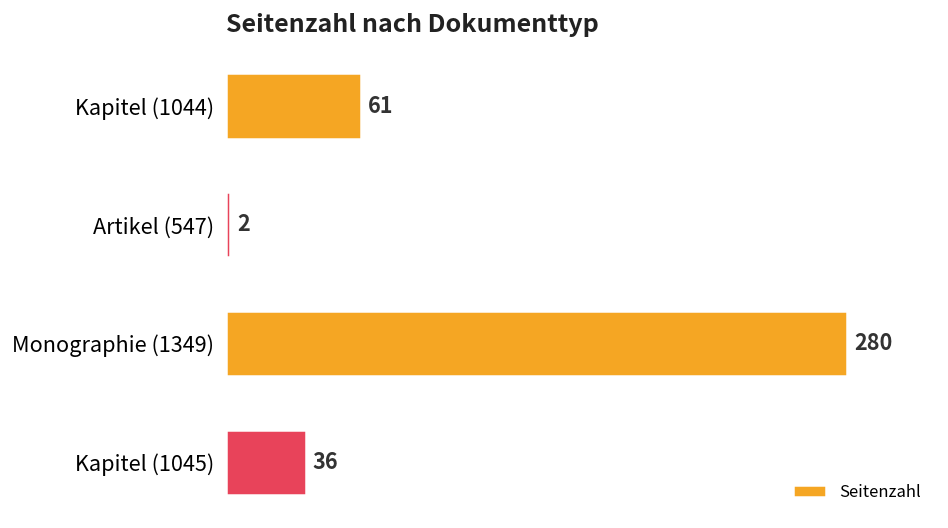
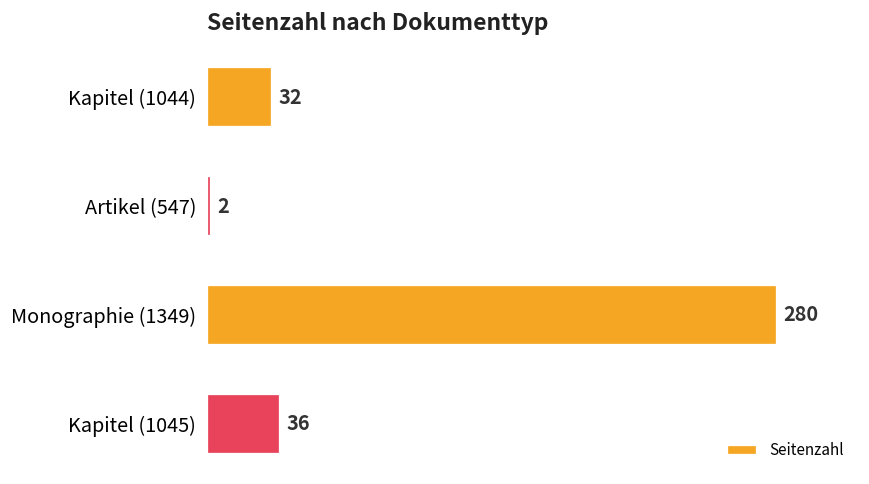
  {
-   "Kapitel (1044)": 61,
+   "Kapitel (1044)": 32,
    "Artikel (547)": 2,
    "Monographie (1349)": 280,
    "Kapitel (1045)": 36
  }
